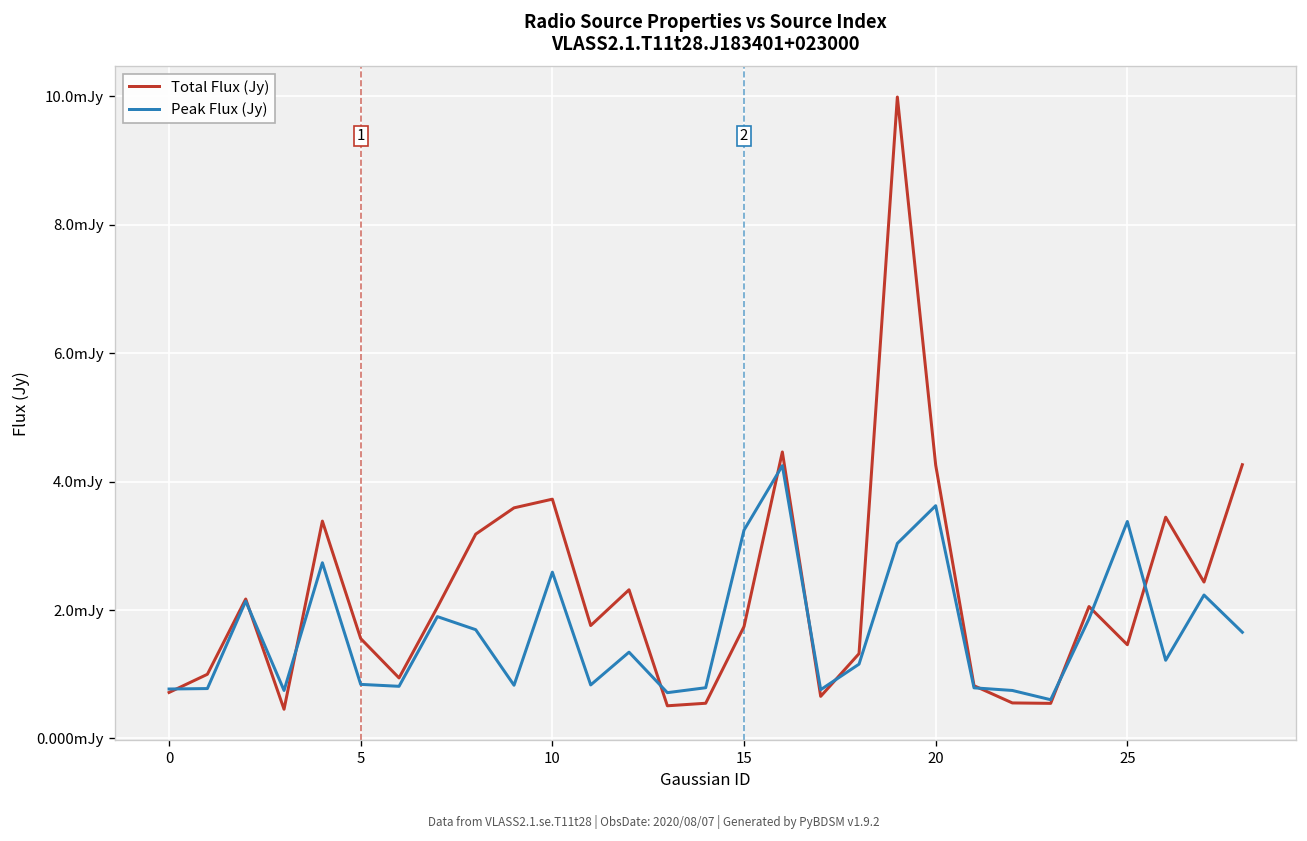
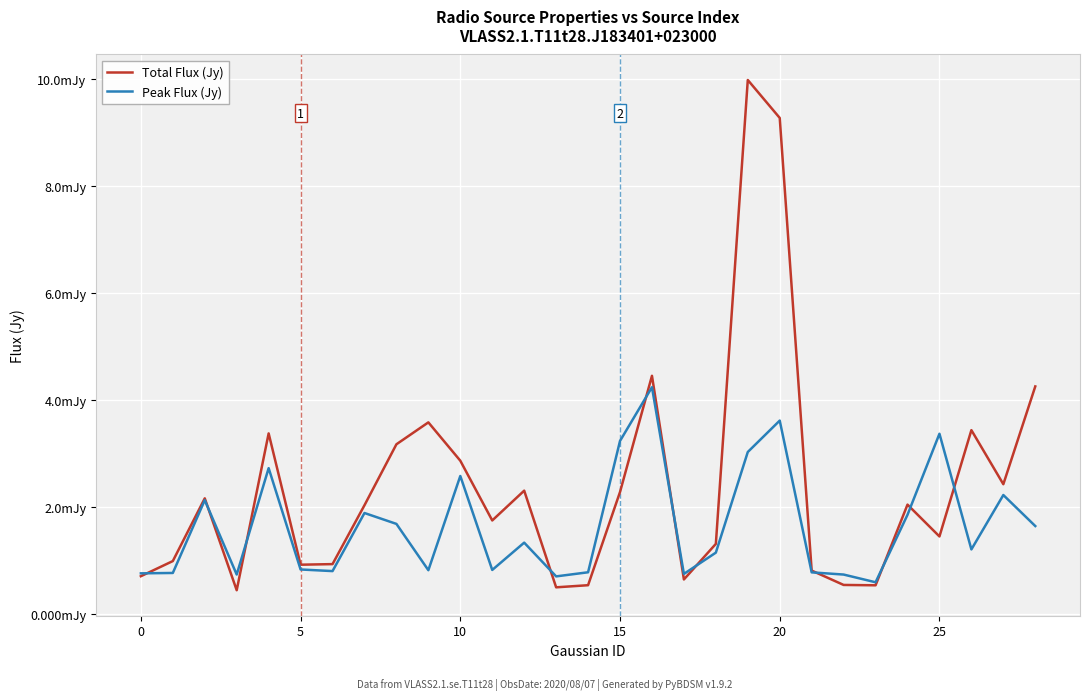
  {
    "Total Flux (Jy)": {
      "0": "0.7mJy",
-     "5": "1.6mJy",
-     "10": "3.7mJy",
-     "15": "1.7mJy",
-     "20": "4.3mJy",
+     "5": "0.9mJy",
+     "10": "2.9mJy",
+     "15": "2.3mJy",
+     "20": "9.3mJy",
      "25": "1.5mJy"
    },
    "Peak Flux (Jy)": {
      "0": "0.8mJy",
      "5": "0.8mJy",
      "10": "2.6mJy",
      "15": "3.2mJy",
      "20": "3.6mJy",
      "25": "3.4mJy"
    }
  }
